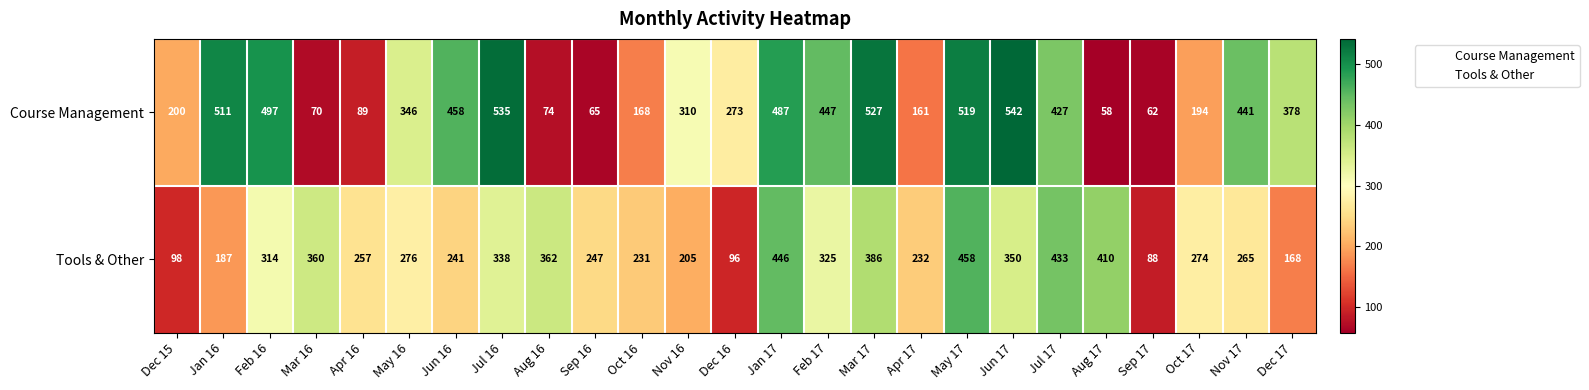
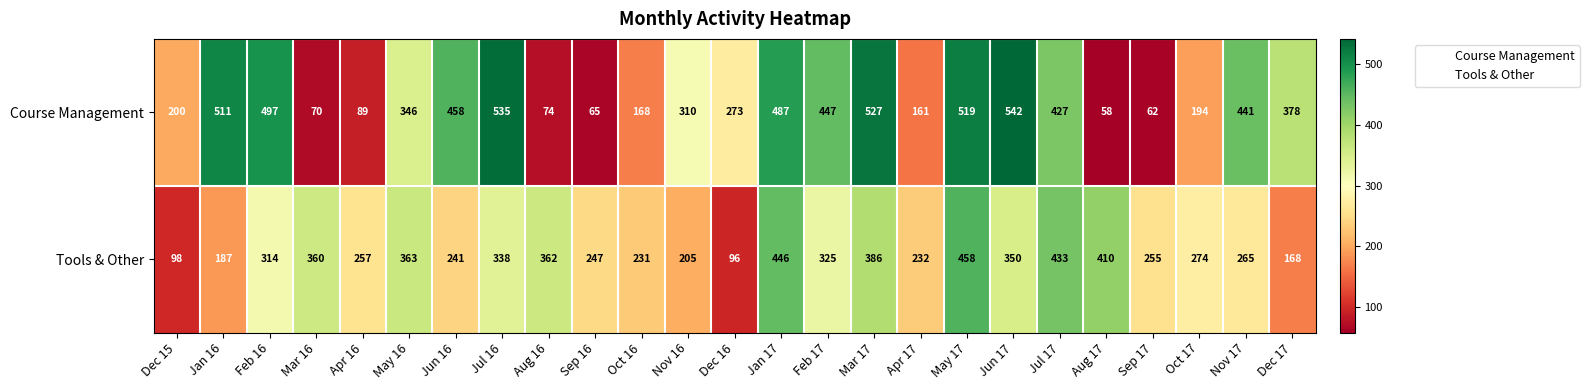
  {
    "Course Management": {
      "Dec 15": 200,
      "Jan 16": 511,
      "Feb 16": 497,
      "Mar 16": 70,
      "Apr 16": 89,
      "May 16": 346,
      "Jun 16": 458,
      "Jul 16": 535,
      "Aug 16": 74,
      "Sep 16": 65,
      "Oct 16": 168,
      "Nov 16": 310,
      "Dec 16": 273,
      "Jan 17": 487,
      "Feb 17": 447,
      "Mar 17": 527,
      "Apr 17": 161,
      "May 17": 519,
      "Jun 17": 542,
      "Jul 17": 427,
      "Aug 17": 58,
      "Sep 17": 62,
      "Oct 17": 194,
      "Nov 17": 441,
      "Dec 17": 378
    },
    "Tools & Other": {
      "Dec 15": 98,
      "Jan 16": 187,
      "Feb 16": 314,
      "Mar 16": 360,
      "Apr 16": 257,
-     "May 16": 276,
+     "May 16": 363,
      "Jun 16": 241,
      "Jul 16": 338,
      "Aug 16": 362,
      "Sep 16": 247,
      "Oct 16": 231,
      "Nov 16": 205,
      "Dec 16": 96,
      "Jan 17": 446,
      "Feb 17": 325,
      "Mar 17": 386,
      "Apr 17": 232,
      "May 17": 458,
      "Jun 17": 350,
      "Jul 17": 433,
      "Aug 17": 410,
-     "Sep 17": 88,
+     "Sep 17": 255,
      "Oct 17": 274,
      "Nov 17": 265,
      "Dec 17": 168
    }
  }
